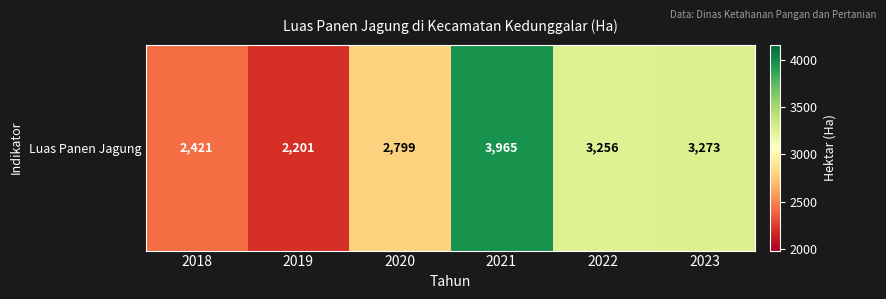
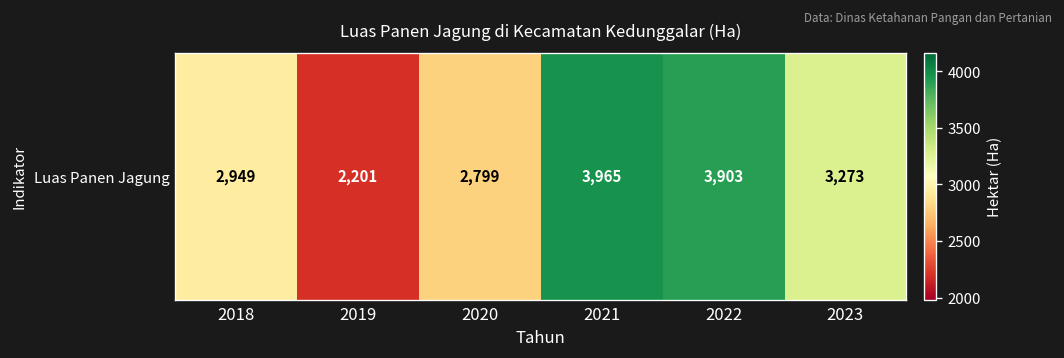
  {
    "Luas Panen Jagung": {
-     "2018": "2,421",
+     "2018": "2,949",
      "2019": "2,201",
      "2020": "2,799",
      "2021": "3,965",
-     "2022": "3,256",
+     "2022": "3,903",
      "2023": "3,273"
    }
  }
